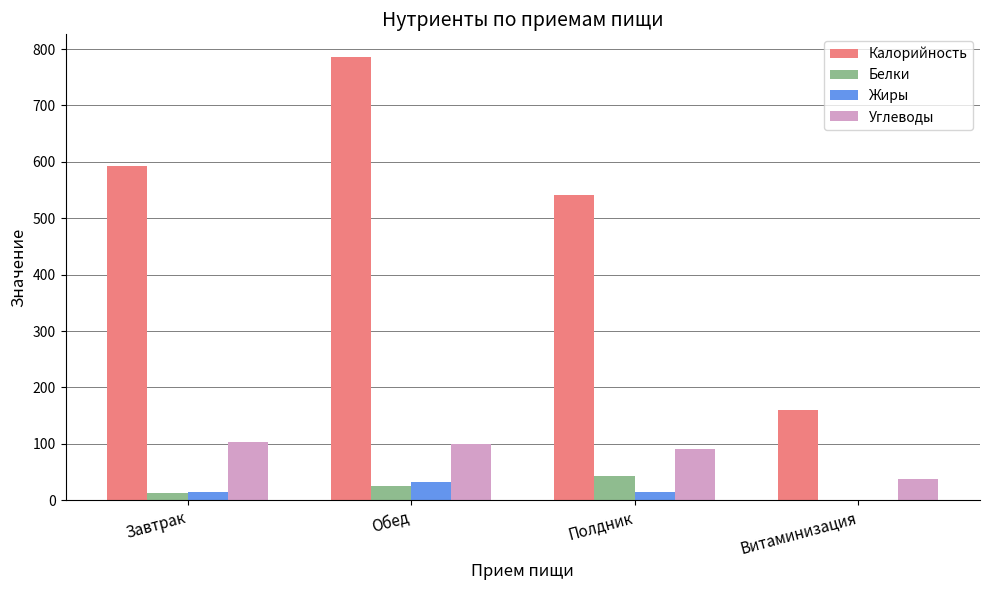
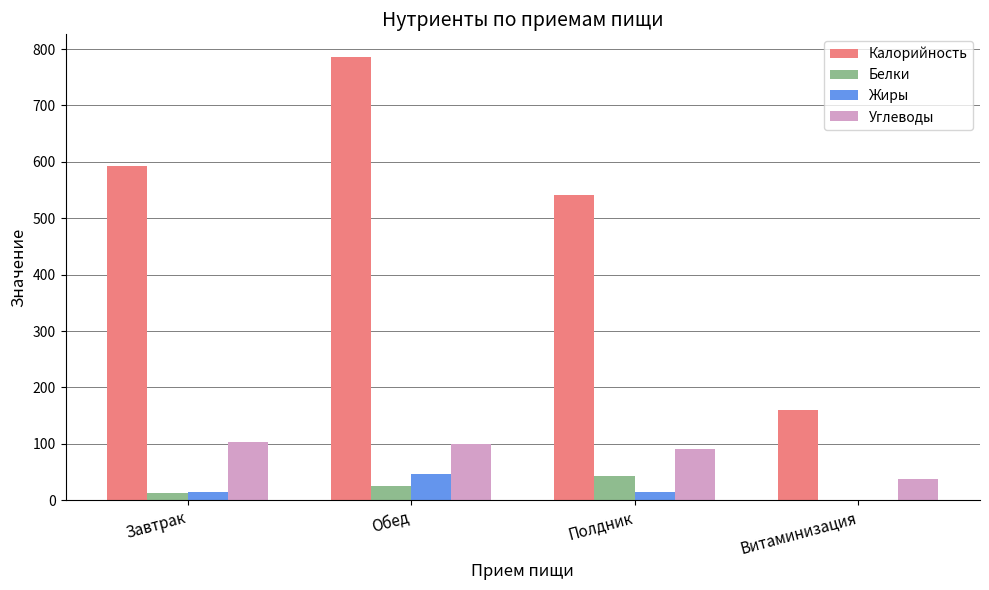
  {
    "Калорийность": {
      "Завтрак": 590,
      "Обед": 790,
      "Полдник": 540,
      "Витаминизация": 160
    },
    "Белки": {
      "Завтрак": 10,
      "Обед": 30,
      "Полдник": 40
    },
    "Жиры": {
      "Завтрак": 10,
-     "Обед": 30,
+     "Обед": 50,
      "Полдник": 10
    },
    "Углеводы": {
      "Завтрак": 100,
      "Обед": 100,
      "Полдник": 90,
      "Витаминизация": 40
    }
  }
